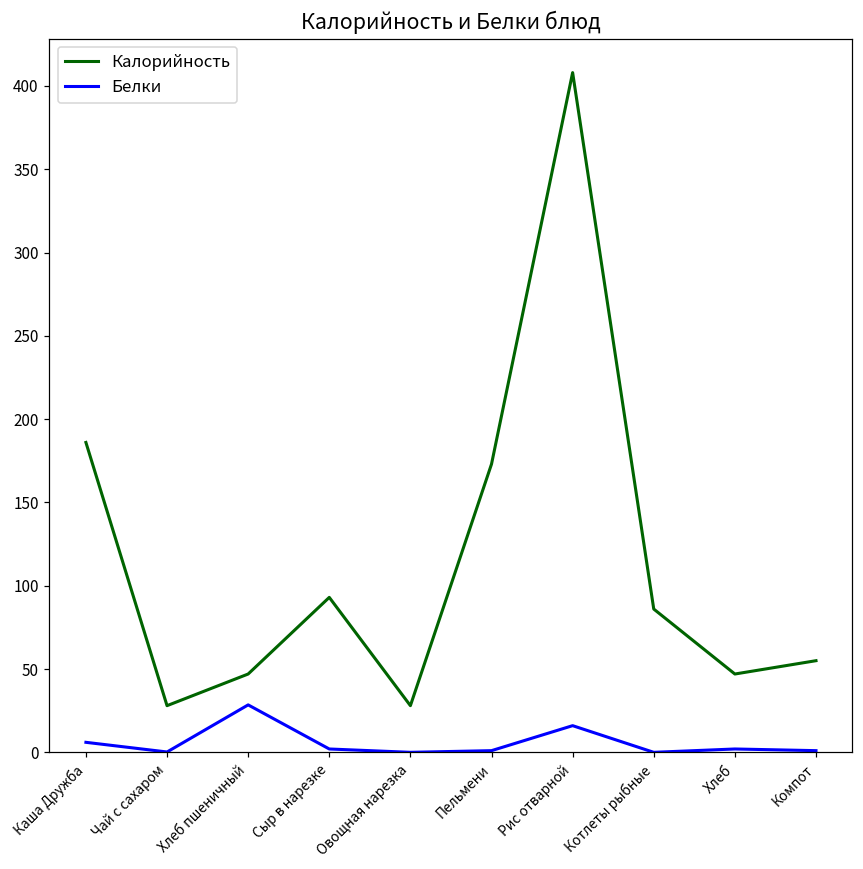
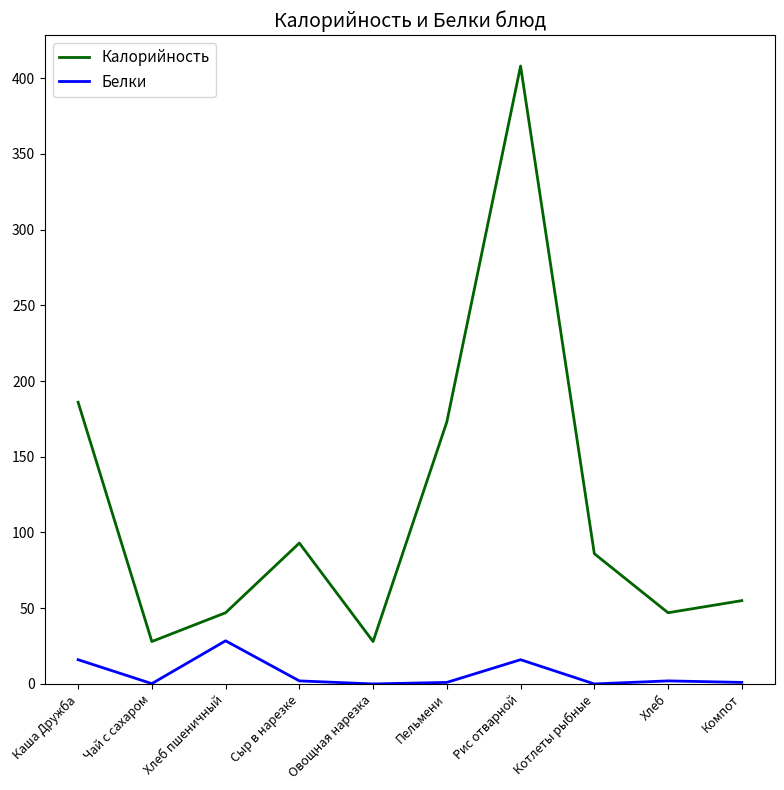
  {
    "Калорийность": {
      "Каша Дружба": 186,
      "Чай с сахаром": 28,
      "Хлеб пшеничный": 47,
      "Сыр в нарезке": 93,
      "Овощная нарезка": 28,
      "Пельмени": 173,
      "Рис отварной": 408,
      "Котлеты рыбные": 86,
      "Хлеб": 47,
      "Компот": 55
    },
    "Белки": {
-     "Каша Дружба": 6,
+     "Каша Дружба": 16,
      "Чай с сахаром": 0,
      "Хлеб пшеничный": 28,
      "Сыр в нарезке": 2,
      "Овощная нарезка": 0,
      "Пельмени": 1,
      "Рис отварной": 16,
      "Котлеты рыбные": 0,
      "Хлеб": 2,
      "Компот": 1
    }
  }
